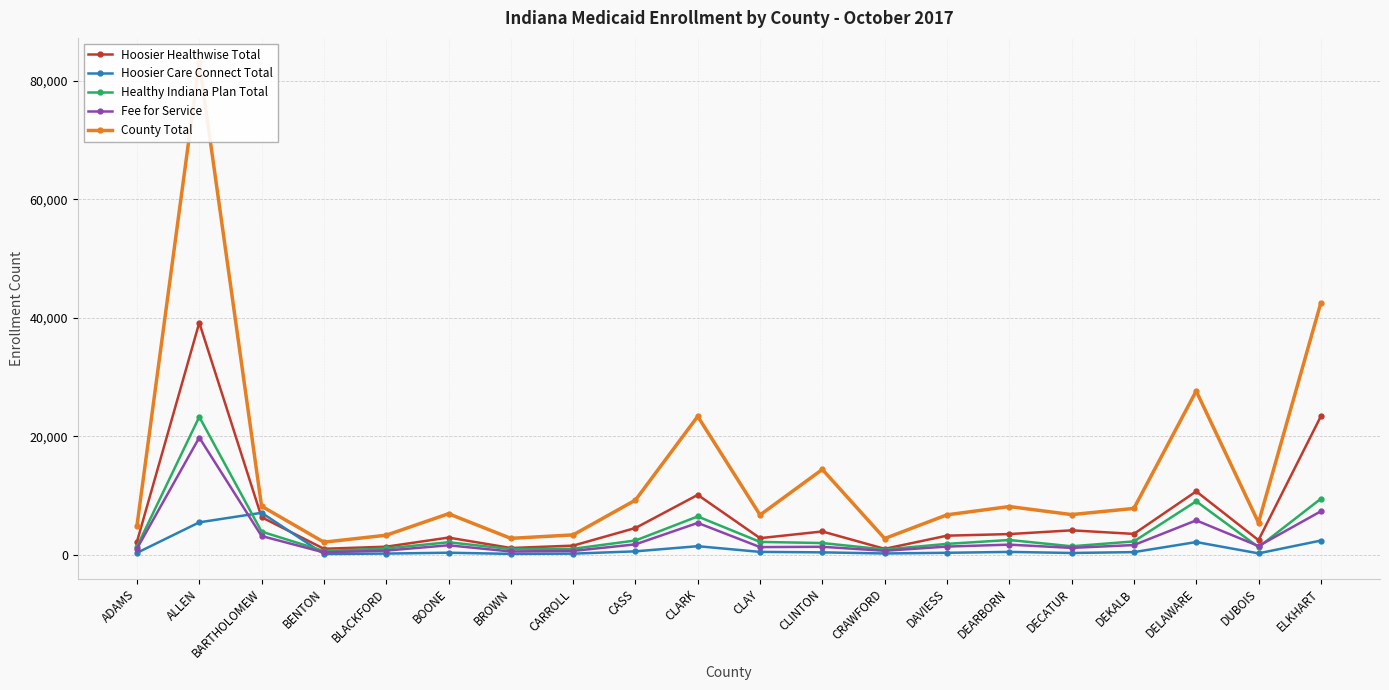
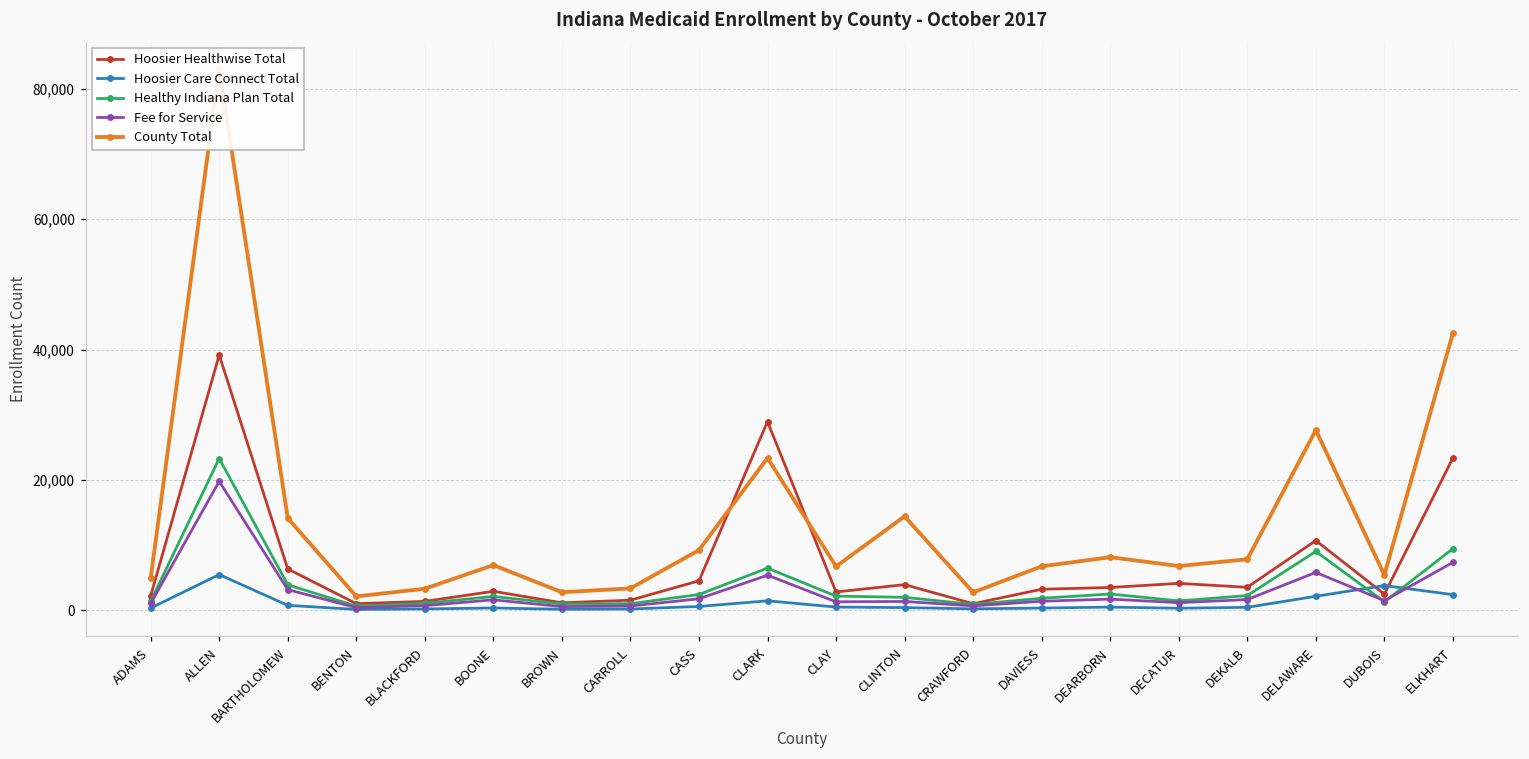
  {
    "Hoosier Healthwise Total": {
      "ADAMS": "2,000",
      "ALLEN": "39,000",
      "BARTHOLOMEW": "6,000",
      "BOONE": "3,000",
      "CARROLL": "2,000",
      "CASS": "5,000",
-     "CLARK": "10,000",
+     "CLARK": "29,000",
      "CLAY": "3,000",
      "CLINTON": "4,000",
      "DAVIESS": "3,000",
      "DEARBORN": "3,000",
      "DECATUR": "4,000",
      "DEKALB": "4,000",
      "DELAWARE": "11,000",
      "DUBOIS": "2,000",
      "ELKHART": "23,000"
    },
    "Hoosier Care Connect Total": {
      "ADAMS": "0",
      "ALLEN": "5,000",
-     "BARTHOLOMEW": "7,000",
+     "BARTHOLOMEW": "1,000",
      "BLACKFORD": "0",
      "BOONE": "0",
      "CARROLL": "0",
      "CASS": "1,000",
      "CLARK": "1,000",
      "CLAY": "0",
      "CLINTON": "0",
      "CRAWFORD": "0",
      "DAVIESS": "0",
      "DEARBORN": "0",
      "DECATUR": "0",
      "DEKALB": "0",
      "DELAWARE": "2,000",
-     "DUBOIS": "0",
+     "DUBOIS": "4,000",
      "ELKHART": "2,000"
    },
    "Healthy Indiana Plan Total": {
      "ALLEN": "23,000",
      "BARTHOLOMEW": "4,000",
      "BOONE": "2,000",
      "CASS": "2,000",
      "CLARK": "6,000",
      "CLAY": "2,000",
      "CLINTON": "2,000",
      "DAVIESS": "2,000",
      "DEARBORN": "2,000",
      "DEKALB": "2,000",
      "DELAWARE": "9,000",
      "ELKHART": "9,000"
    },
    "Fee for Service": {
      "ALLEN": "20,000",
      "BARTHOLOMEW": "3,000",
      "BOONE": "2,000",
      "CASS": "2,000",
      "CLARK": "5,000",
      "CLAY": "1,000",
      "CLINTON": "1,000",
      "DAVIESS": "1,000",
      "DEARBORN": "2,000",
      "DEKALB": "2,000",
      "DELAWARE": "6,000",
      "ELKHART": "7,000"
    },
    "County Total": {
      "ADAMS": "5,000",
-     "BARTHOLOMEW": "8,000",
+     "BARTHOLOMEW": "14,000",
      "BENTON": "2,000",
      "BLACKFORD": "3,000",
      "BOONE": "7,000",
      "BROWN": "3,000",
      "CARROLL": "3,000",
      "CASS": "9,000",
      "CLARK": "23,000",
      "CLAY": "7,000",
      "CLINTON": "14,000",
      "CRAWFORD": "3,000",
      "DAVIESS": "7,000",
      "DEARBORN": "8,000",
      "DECATUR": "7,000",
      "DEKALB": "8,000",
      "DELAWARE": "28,000",
      "DUBOIS": "5,000",
      "ELKHART": "43,000"
    }
  }
